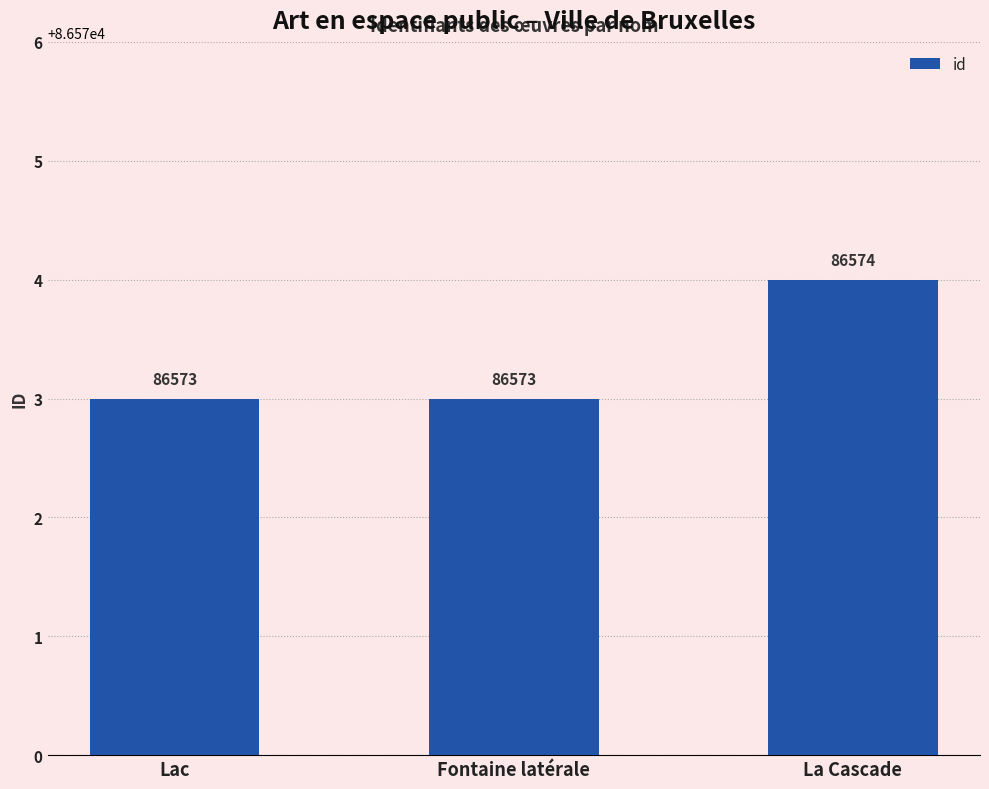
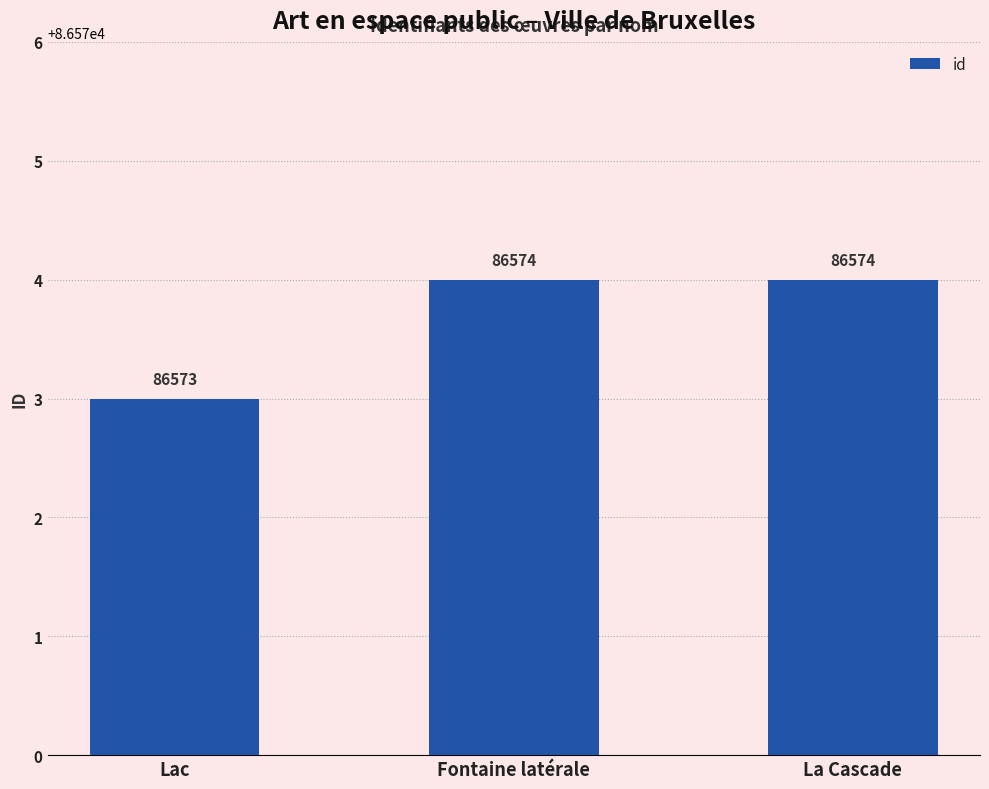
  {
    "Lac": 86573,
-   "Fontaine latérale": 86573,
+   "Fontaine latérale": 86574,
    "La Cascade": 86574
  }
